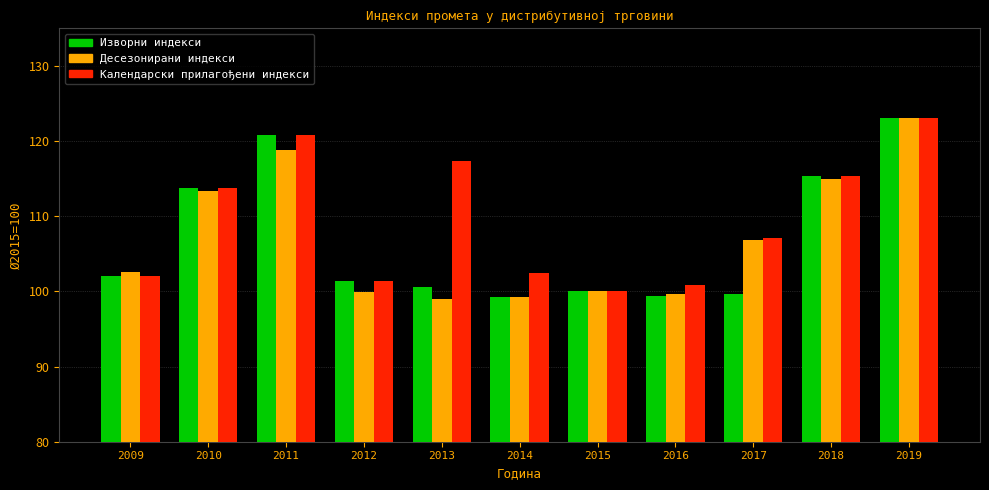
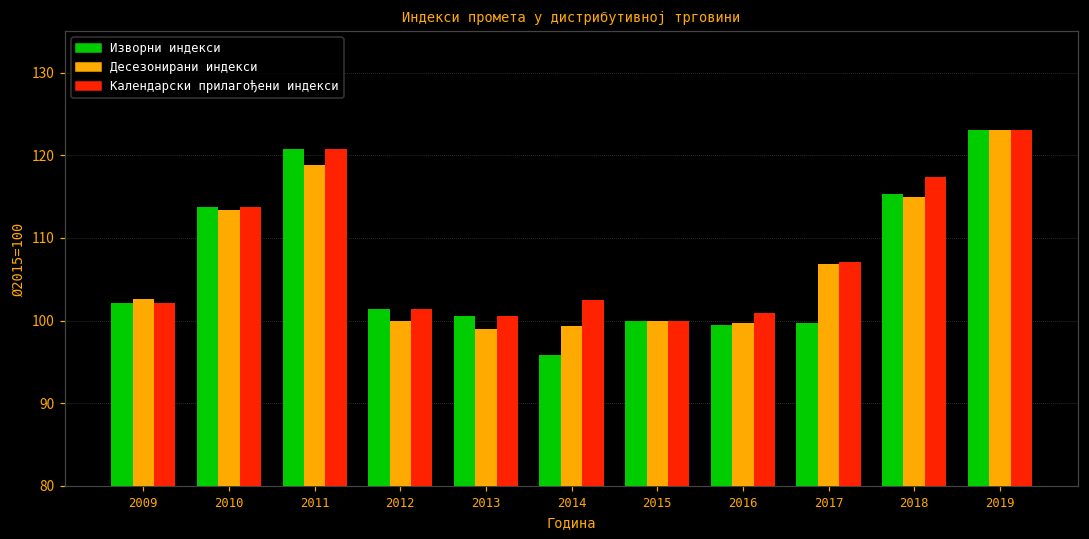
  {
    "Изворни индекси": {
      "2009": 102,
      "2010": 114,
      "2011": 121,
      "2012": 101,
      "2013": 101,
-     "2014": 99,
+     "2014": 96,
      "2015": 100,
      "2016": 99,
      "2017": 100,
      "2018": 115,
      "2019": 123
    },
    "Десезонирани индекси": {
      "2009": 103,
      "2010": 113,
      "2011": 119,
      "2012": 100,
      "2013": 99,
      "2014": 99,
      "2015": 100,
      "2016": 100,
      "2017": 107,
      "2018": 115,
      "2019": 123
    },
    "Календарски прилагођени индекси": {
      "2009": 102,
      "2010": 114,
      "2011": 121,
      "2012": 101,
-     "2013": 117,
+     "2013": 101,
      "2014": 103,
      "2015": 100,
      "2016": 101,
      "2017": 107,
-     "2018": 115,
+     "2018": 117,
      "2019": 123
    }
  }
